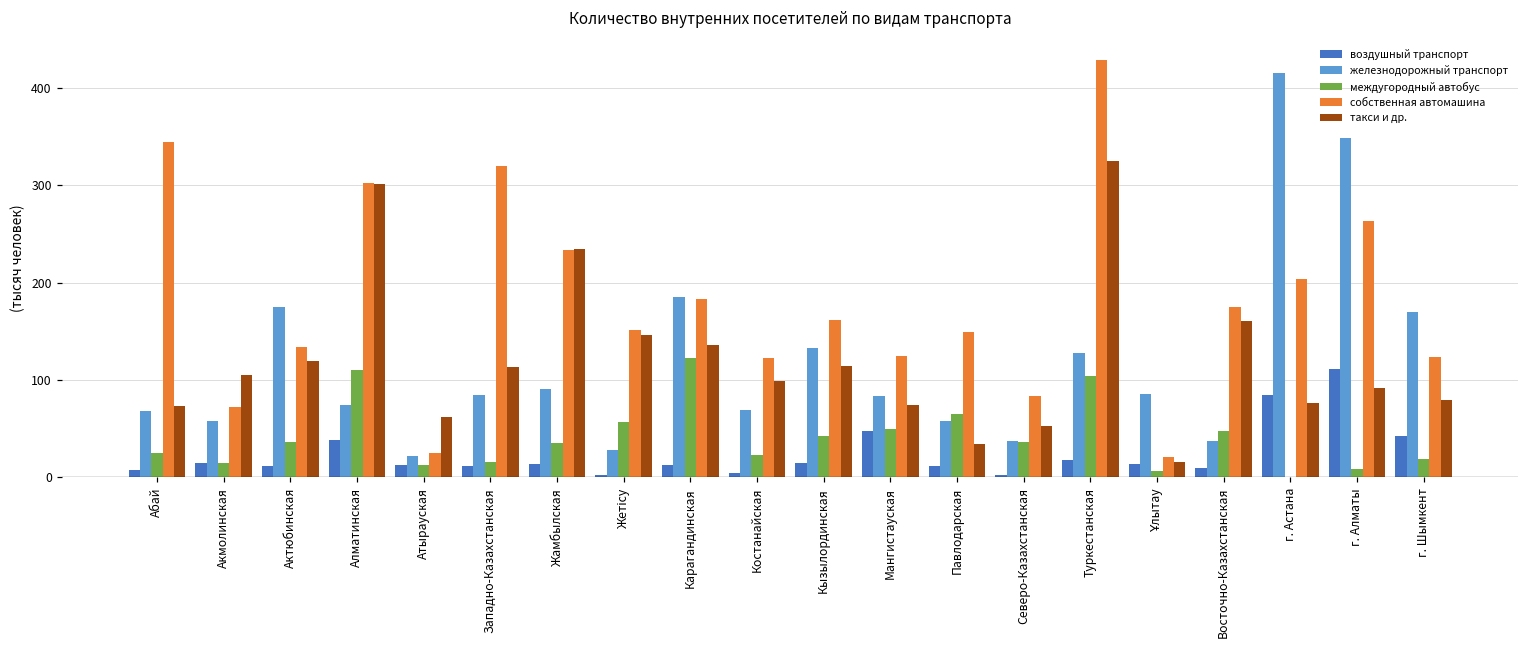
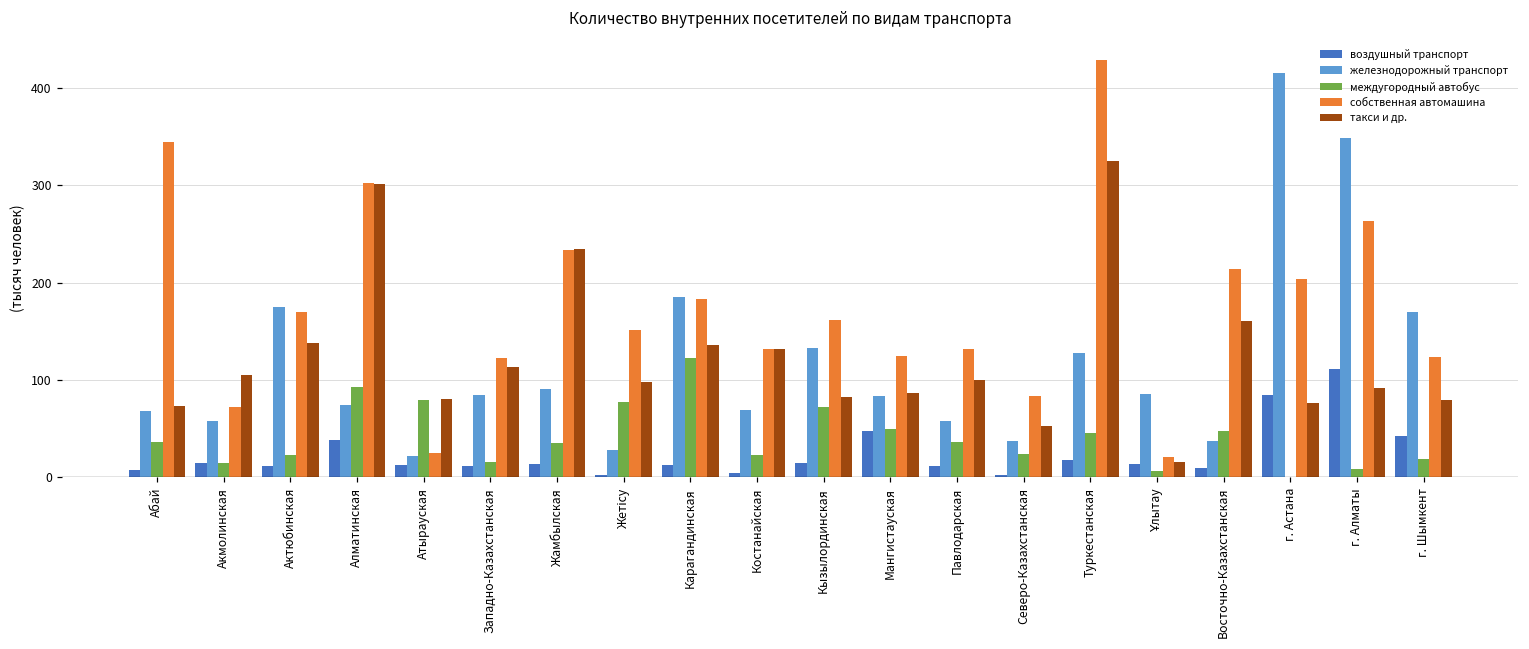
  {
    "междугородный автобус": {
-     "Абай": 20,
+     "Абай": 40,
      "Акмолинская": 10,
-     "Актюбинская": 40,
-     "Алматинская": 110,
-     "Атырауская": 10,
+     "Актюбинская": 20,
+     "Алматинская": 90,
+     "Атырауская": 80,
      "Западно-Казахстанская": 20,
      "Жамбылская": 40,
-     "Жетісу": 60,
+     "Жетісу": 80,
      "Карагандинская": 120,
      "Костанайская": 20,
-     "Кызылординская": 40,
+     "Кызылординская": 70,
      "Мангистауская": 50,
-     "Павлодарская": 70,
-     "Северо-Казахстанская": 40,
-     "Туркестанская": 100,
+     "Павлодарская": 40,
+     "Северо-Казахстанская": 20,
+     "Туркестанская": 50,
      "Ұлытау": 10,
      "Восточно-Казахстанская": 50,
      "г. Астана": 0,
      "г. Алматы": 10,
      "г. Шымкент": 20
    },
    "собственная автомашина": {
      "Абай": 340,
      "Акмолинская": 70,
-     "Актюбинская": 130,
+     "Актюбинская": 170,
      "Алматинская": 300,
      "Атырауская": 30,
-     "Западно-Казахстанская": 320,
+     "Западно-Казахстанская": 120,
      "Жамбылская": 230,
      "Жетісу": 150,
      "Карагандинская": 180,
-     "Костанайская": 120,
+     "Костанайская": 130,
      "Кызылординская": 160,
      "Мангистауская": 120,
-     "Павлодарская": 150,
+     "Павлодарская": 130,
      "Северо-Казахстанская": 80,
      "Туркестанская": 430,
      "Ұлытау": 20,
-     "Восточно-Казахстанская": 170,
+     "Восточно-Казахстанская": 210,
      "г. Астана": 200,
      "г. Алматы": 260,
      "г. Шымкент": 120
    },
    "такси и др.": {
      "Абай": 70,
      "Акмолинская": 110,
-     "Актюбинская": 120,
+     "Актюбинская": 140,
      "Алматинская": 300,
-     "Атырауская": 60,
+     "Атырауская": 80,
      "Западно-Казахстанская": 110,
      "Жамбылская": 230,
-     "Жетісу": 150,
+     "Жетісу": 100,
      "Карагандинская": 140,
-     "Костанайская": 100,
-     "Кызылординская": 110,
-     "Мангистауская": 70,
-     "Павлодарская": 30,
+     "Костанайская": 130,
+     "Кызылординская": 80,
+     "Мангистауская": 90,
+     "Павлодарская": 100,
      "Северо-Казахстанская": 50,
      "Туркестанская": 330,
      "Ұлытау": 20,
      "Восточно-Казахстанская": 160,
      "г. Астана": 80,
      "г. Алматы": 90,
      "г. Шымкент": 80
    }
  }
